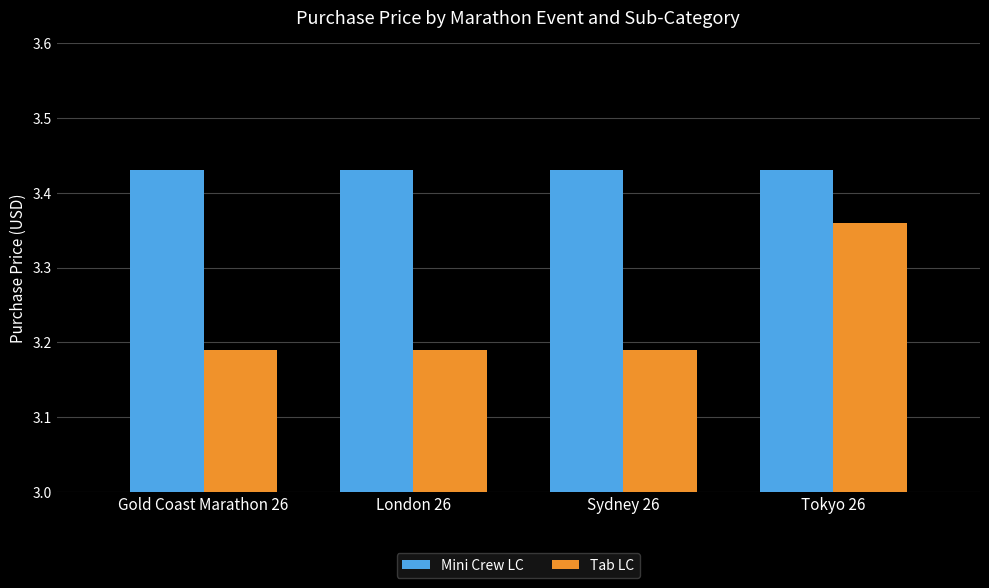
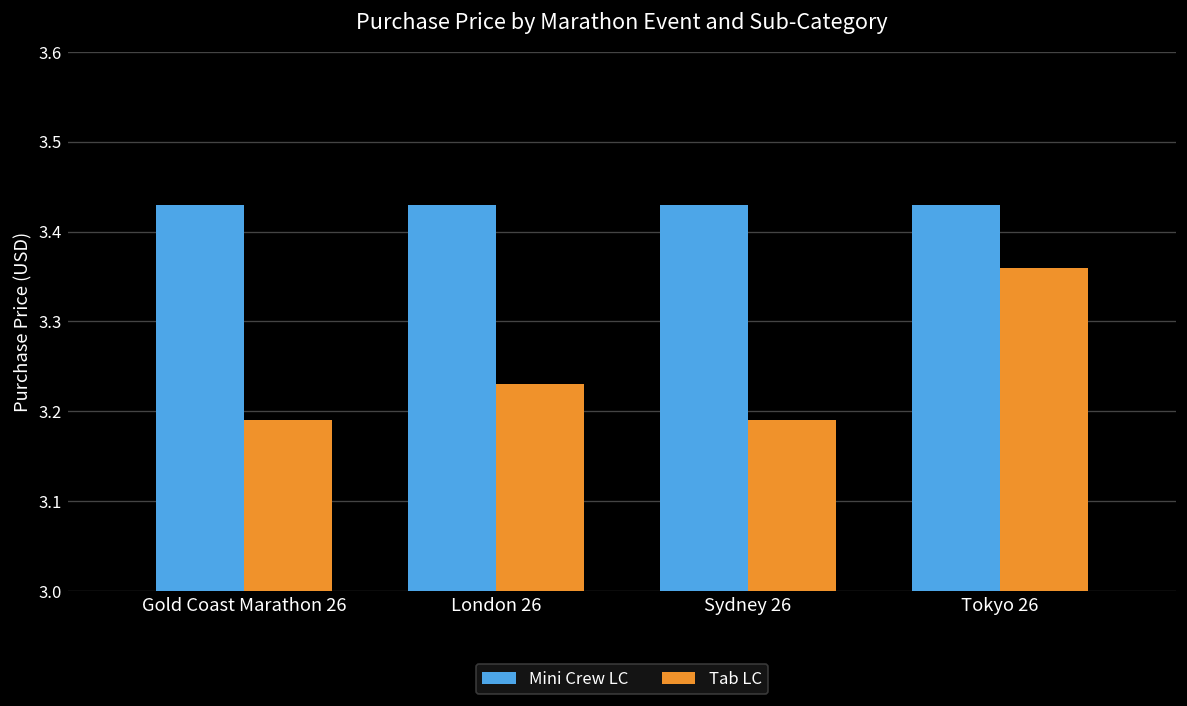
  {
    "Mini Crew LC": {
      "Gold Coast Marathon 26": 3.43,
      "London 26": 3.43,
      "Sydney 26": 3.43,
      "Tokyo 26": 3.43
    },
    "Tab LC": {
      "Gold Coast Marathon 26": 3.19,
-     "London 26": 3.19,
+     "London 26": 3.23,
      "Sydney 26": 3.19,
      "Tokyo 26": 3.36
    }
  }
